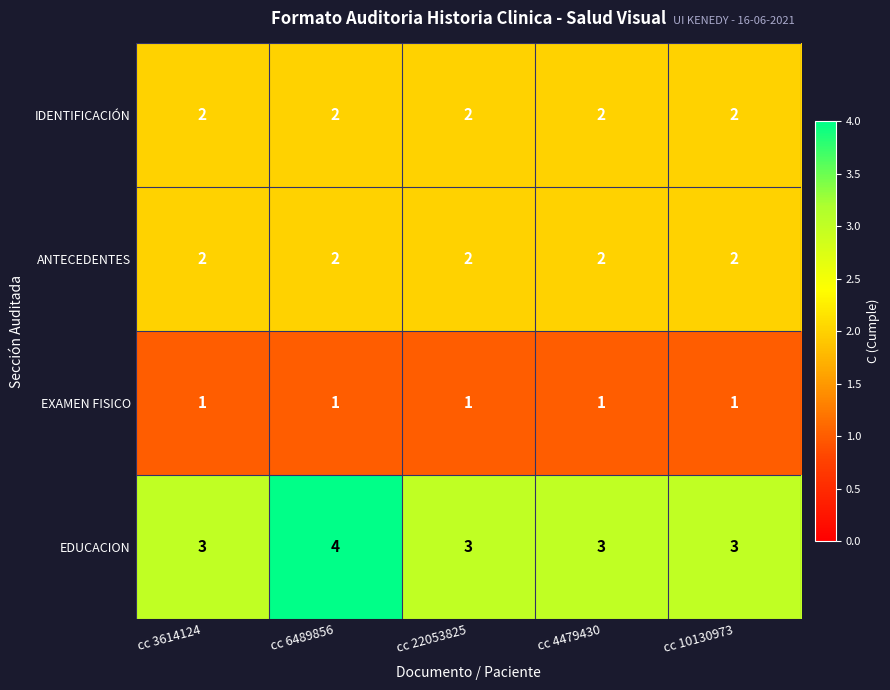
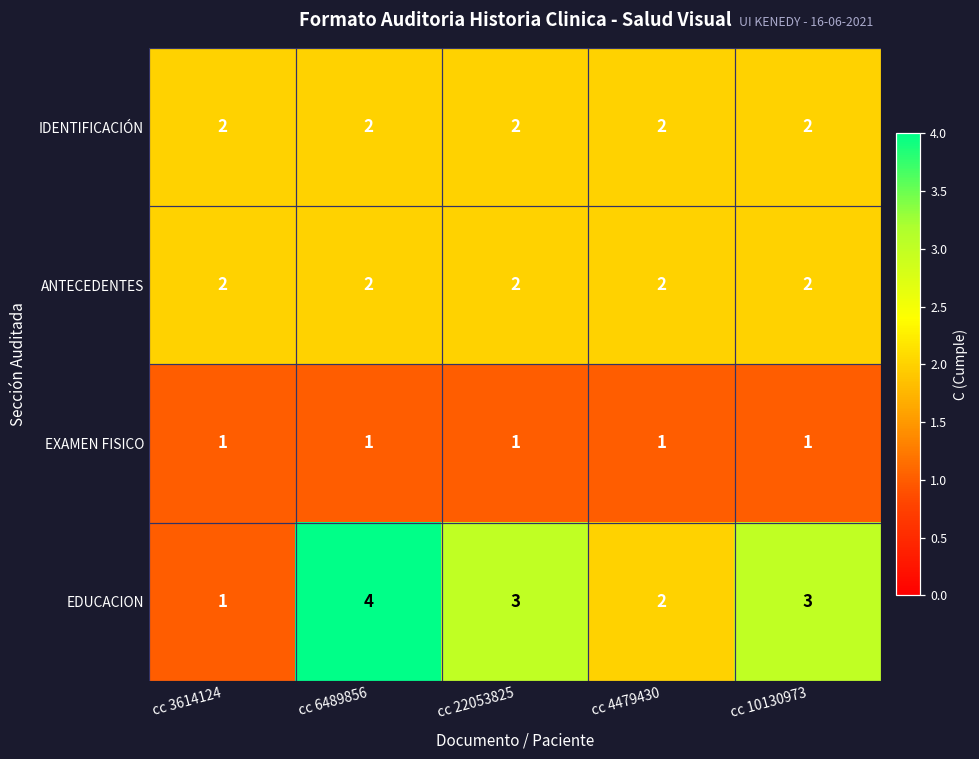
  {
    "IDENTIFICACIÓN": {
      "cc 3614124": 2,
      "cc 6489856": 2,
      "cc 22053825": 2,
      "cc 4479430": 2,
      "cc 10130973": 2
    },
    "ANTECEDENTES": {
      "cc 3614124": 2,
      "cc 6489856": 2,
      "cc 22053825": 2,
      "cc 4479430": 2,
      "cc 10130973": 2
    },
    "EXAMEN FISICO": {
      "cc 3614124": 1,
      "cc 6489856": 1,
      "cc 22053825": 1,
      "cc 4479430": 1,
      "cc 10130973": 1
    },
    "EDUCACION": {
-     "cc 3614124": 3,
+     "cc 3614124": 1,
      "cc 6489856": 4,
      "cc 22053825": 3,
-     "cc 4479430": 3,
+     "cc 4479430": 2,
      "cc 10130973": 3
    }
  }
